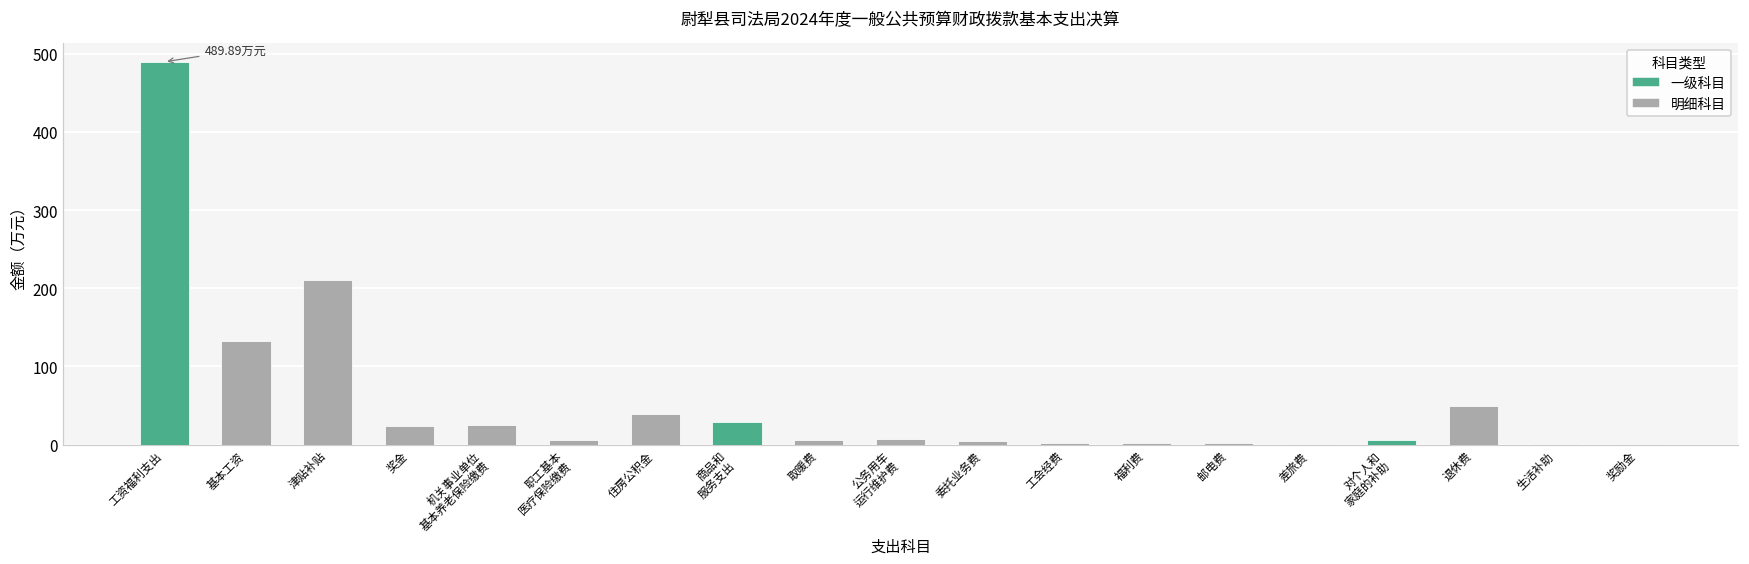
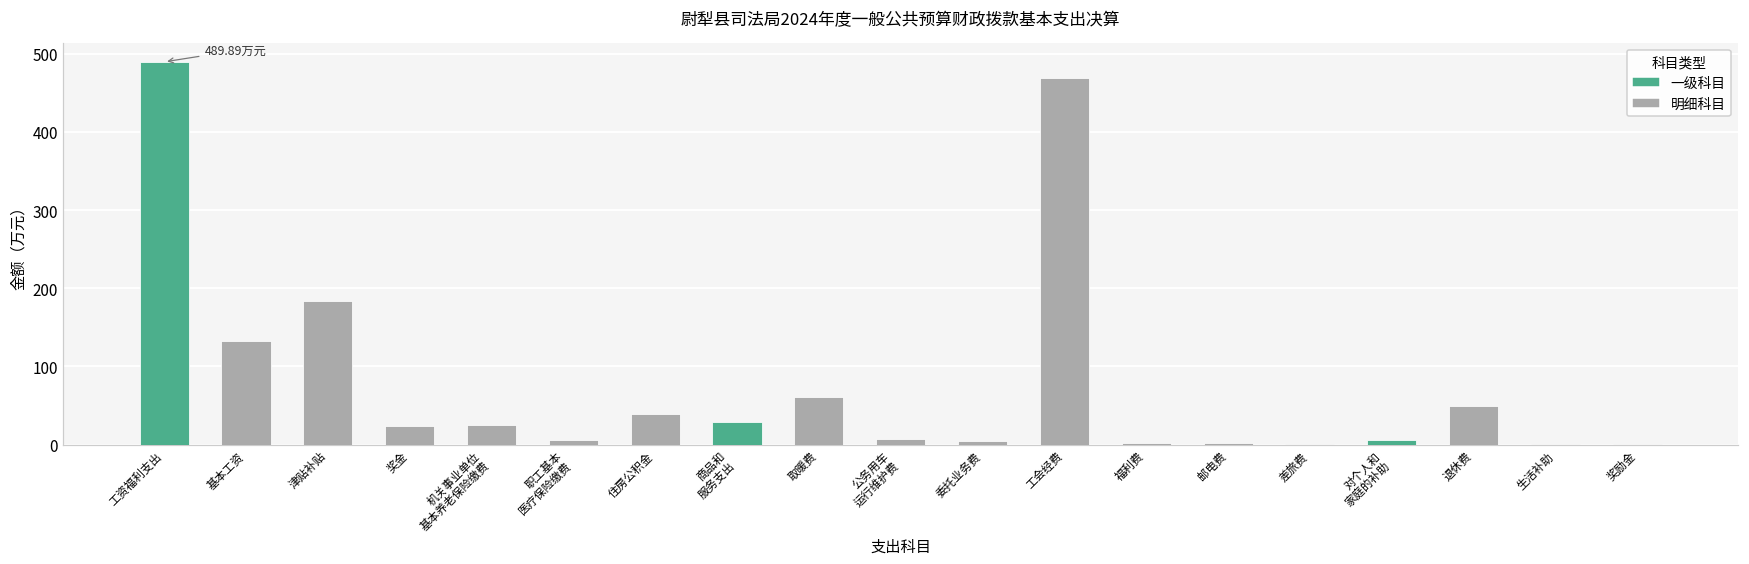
  {
    "基本工资": 130,
-   "津贴补贴": 210,
+   "津贴补贴": 180,
    "奖金": 20,
    "机关事业单位 基本养老保险缴费": 20,
    "职工基本 医疗保险缴费": 10,
    "住房公积金": 40,
    "商品和 服务支出": 30,
-   "取暖费": 10,
+   "取暖费": 60,
    "公务用车 运行维护费": 10,
    "委托业务费": 0,
-   "工会经费": 0,
+   "工会经费": 470,
    "对个人和 家庭的补助": 10,
    "退休费": 50
  }
